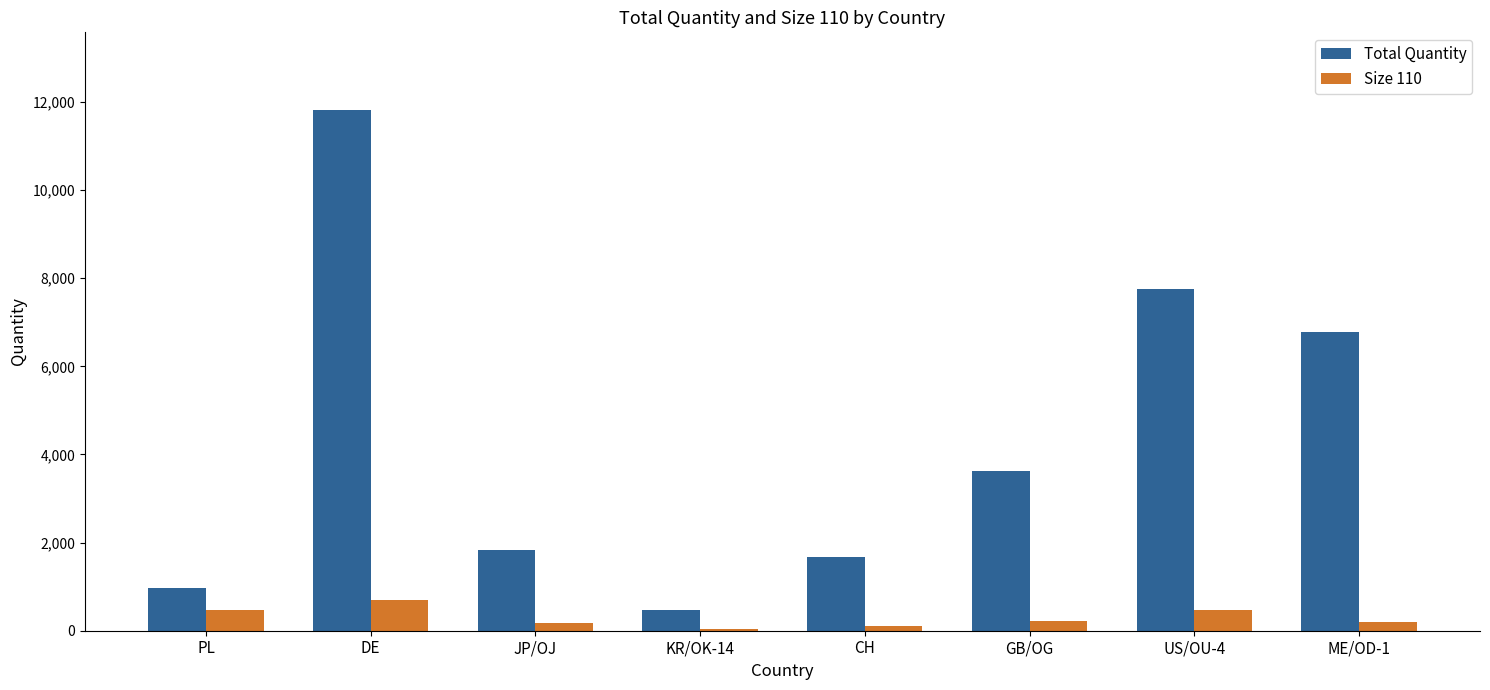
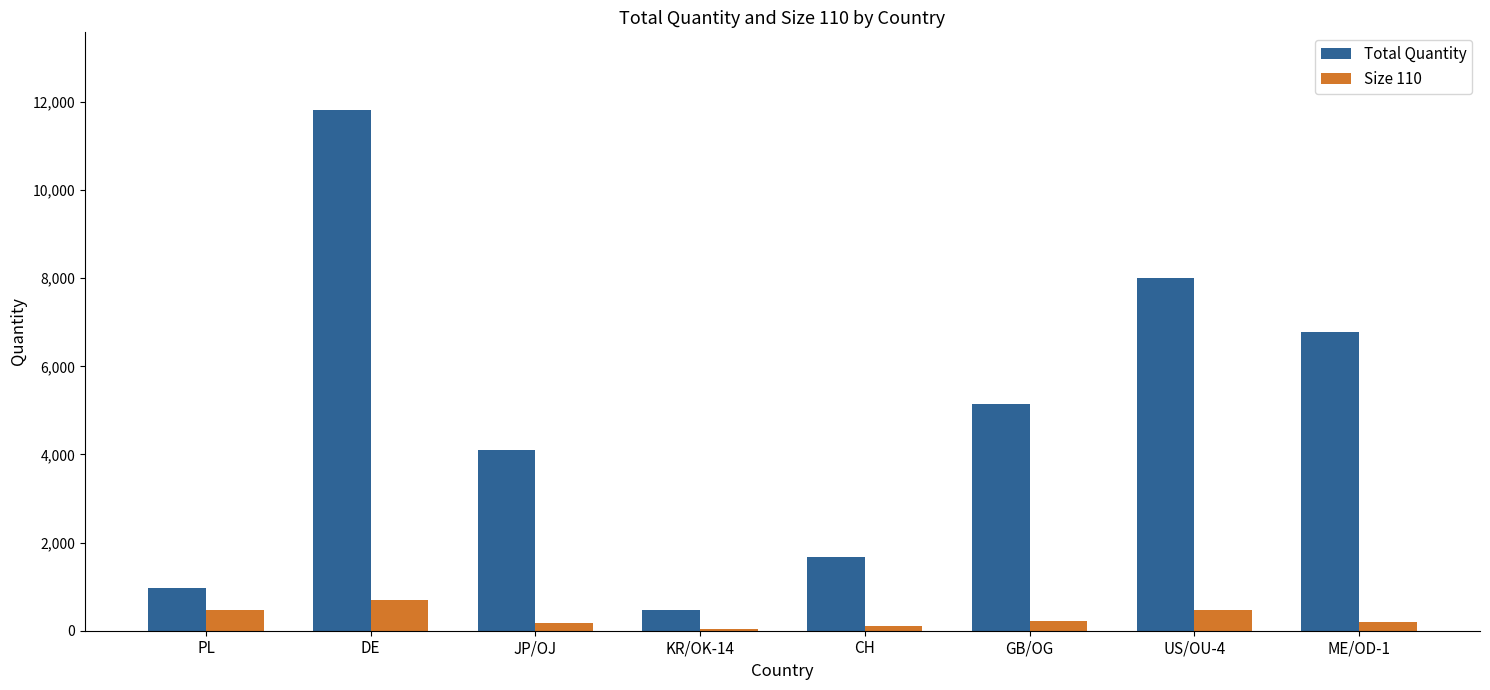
  {
    "Total Quantity": {
      "PL": "1,000",
      "DE": "11,800",
-     "JP/OJ": "1,800",
+     "JP/OJ": "4,100",
      "KR/OK-14": "500",
      "CH": "1,700",
-     "GB/OG": "3,600",
-     "US/OU-4": "7,800",
+     "GB/OG": "5,100",
+     "US/OU-4": "8,000",
      "ME/OD-1": "6,800"
    },
    "Size 110": {
      "PL": "500",
      "DE": "700",
      "JP/OJ": "200",
      "CH": "100",
      "GB/OG": "200",
      "US/OU-4": "500",
      "ME/OD-1": "200"
    }
  }
